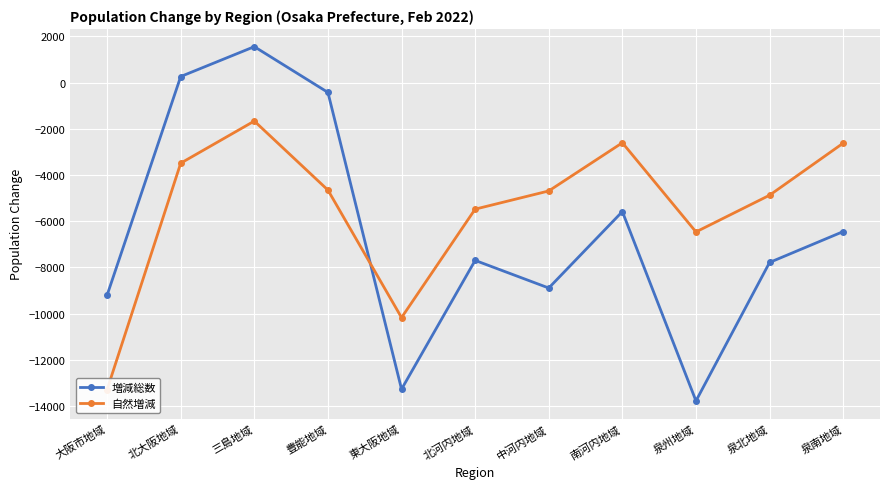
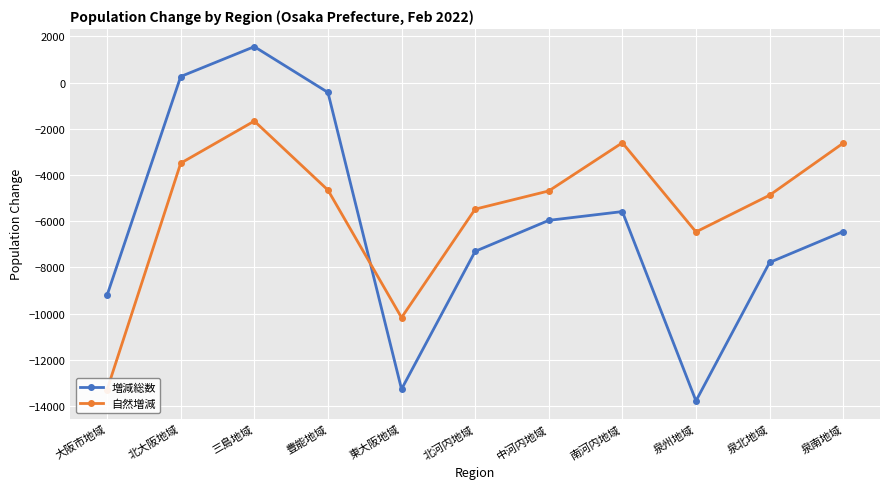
  {
    "増減総数": {
      "大阪市地域": -9200,
      "北大阪地域": 300,
      "三島地域": 1600,
      "豊能地域": -400,
      "東大阪地域": -13300,
-     "北河内地域": -7700,
-     "中河内地域": -8900,
+     "北河内地域": -7300,
+     "中河内地域": -6000,
      "南河内地域": -5600,
      "泉州地域": -13800,
      "泉北地域": -7800,
      "泉南地域": -6400
    },
    "自然増減": {
      "北大阪地域": -3500,
      "三島地域": -1700,
      "豊能地域": -4700,
      "東大阪地域": -10200,
      "北河内地域": -5500,
      "中河内地域": -4700,
      "南河内地域": -2600,
      "泉州地域": -6500,
      "泉北地域": -4900,
      "泉南地域": -2600
    }
  }
